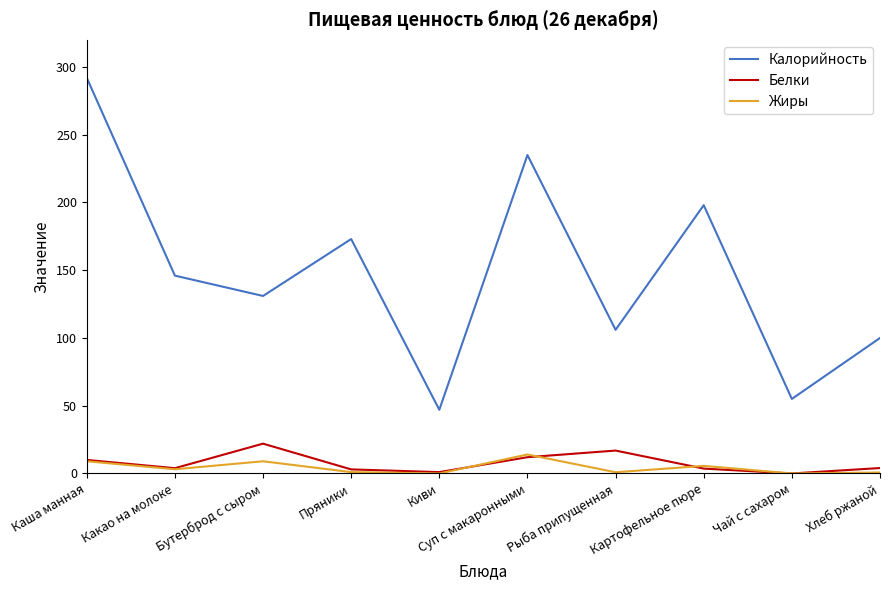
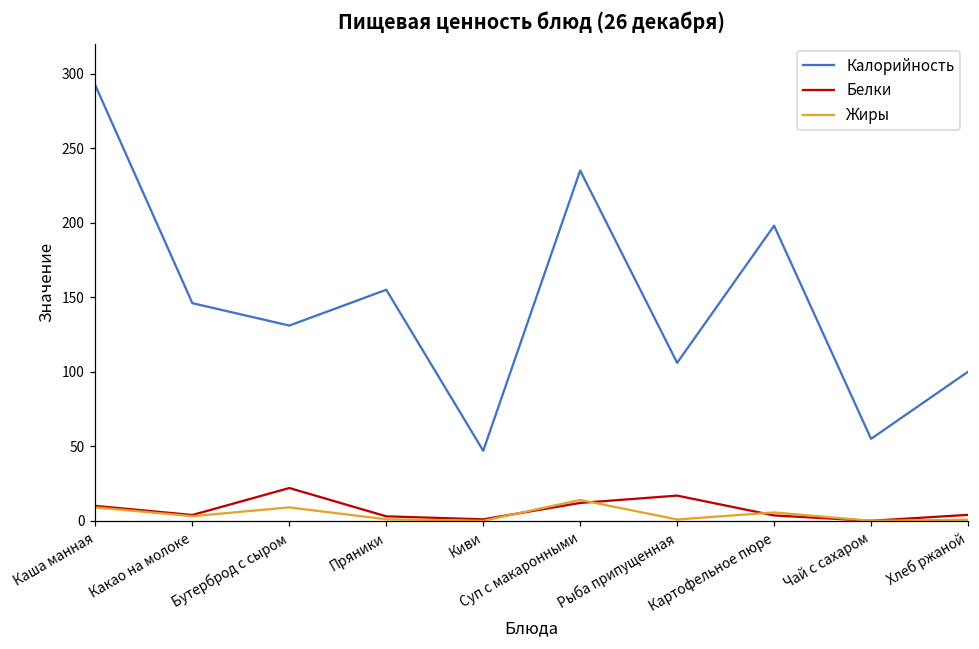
  {
    "Калорийность": {
      "Каша манная": 292,
      "Какао на молоке": 146,
      "Бутерброд с сыром": 131,
-     "Пряники": 173,
+     "Пряники": 155,
      "Киви": 47,
      "Суп с макаронными": 235,
      "Рыба припущенная": 106,
      "Картофельное пюре": 198,
      "Чай с сахаром": 55,
      "Хлеб ржаной": 100
    },
    "Белки": {
      "Бутерброд с сыром": 22,
      "Пряники": 3,
      "Суп с макаронными": 12,
      "Рыба припущенная": 17,
      "Картофельное пюре": 4,
      "Хлеб ржаной": 4
    },
    "Жиры": {
      "Бутерброд с сыром": 9,
      "Пряники": 1,
      "Суп с макаронными": 14,
      "Рыба припущенная": 1,
      "Картофельное пюре": 6,
      "Хлеб ржаной": 1
    }
  }
